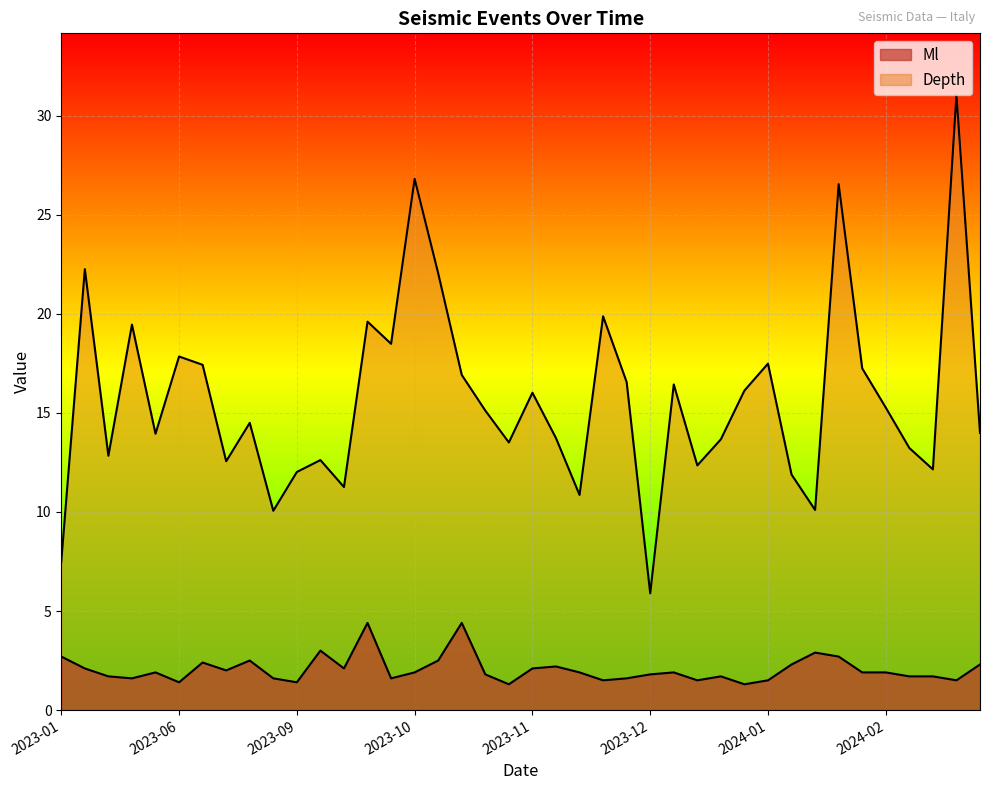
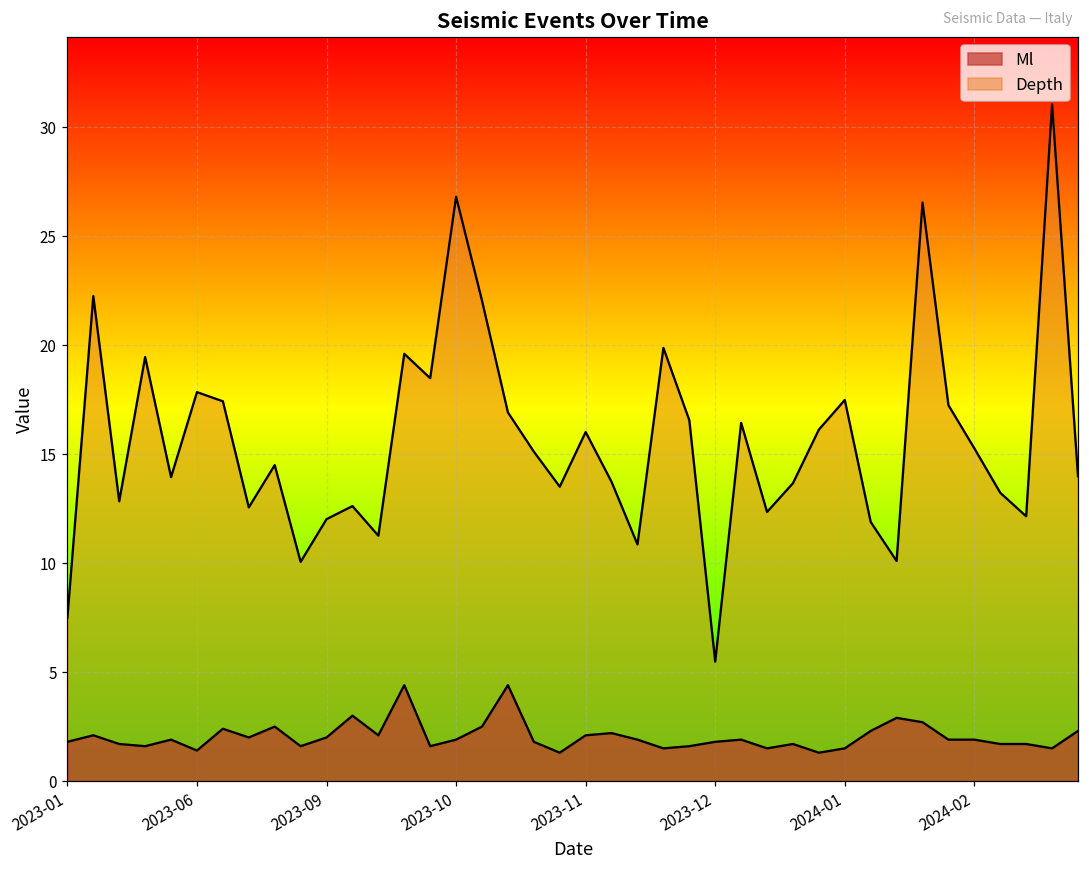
  {
    "Ml": {
-     "2023-01": 2.7,
+     "2023-01": 1.8,
      "2023-06": 1.4,
-     "2023-09": 1.4,
+     "2023-09": 2.0,
      "2023-10": 1.9,
      "2023-11": 2.1,
      "2023-12": 1.8,
      "2024-01": 1.5,
      "2024-02": 1.9
    },
    "Depth": {
      "2023-01": 7.5,
      "2023-06": 17.9,
      "2023-09": 12.0,
      "2023-10": 26.8,
      "2023-11": 16.0,
-     "2023-12": 5.9,
+     "2023-12": 5.5,
      "2024-01": 17.5,
      "2024-02": 15.3
    }
  }
